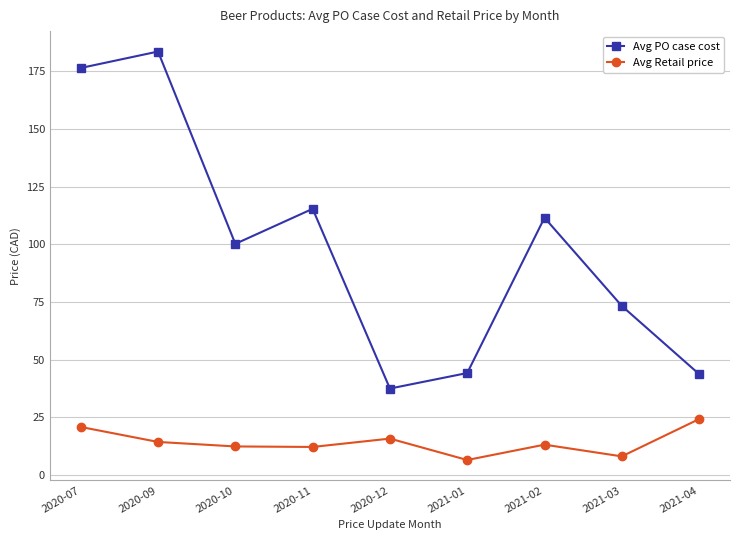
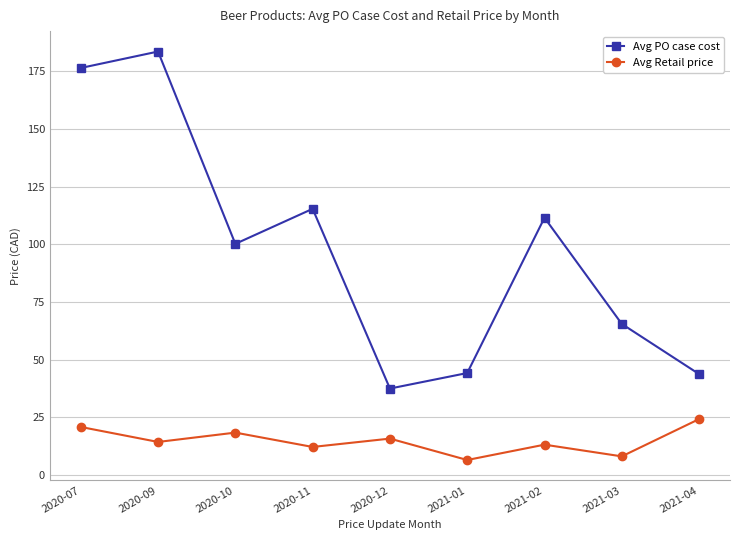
  {
    "Avg PO case cost": {
      "2020-07": 176,
      "2020-09": 184,
      "2020-10": 100,
      "2020-11": 115,
      "2020-12": 38,
      "2021-01": 44,
      "2021-02": 112,
-     "2021-03": 73,
+     "2021-03": 66,
      "2021-04": 44
    },
    "Avg Retail price": {
      "2020-07": 21,
      "2020-09": 14,
-     "2020-10": 12,
+     "2020-10": 18,
      "2020-11": 12,
      "2020-12": 16,
      "2021-01": 7,
      "2021-02": 13,
      "2021-03": 8,
      "2021-04": 24
    }
  }
